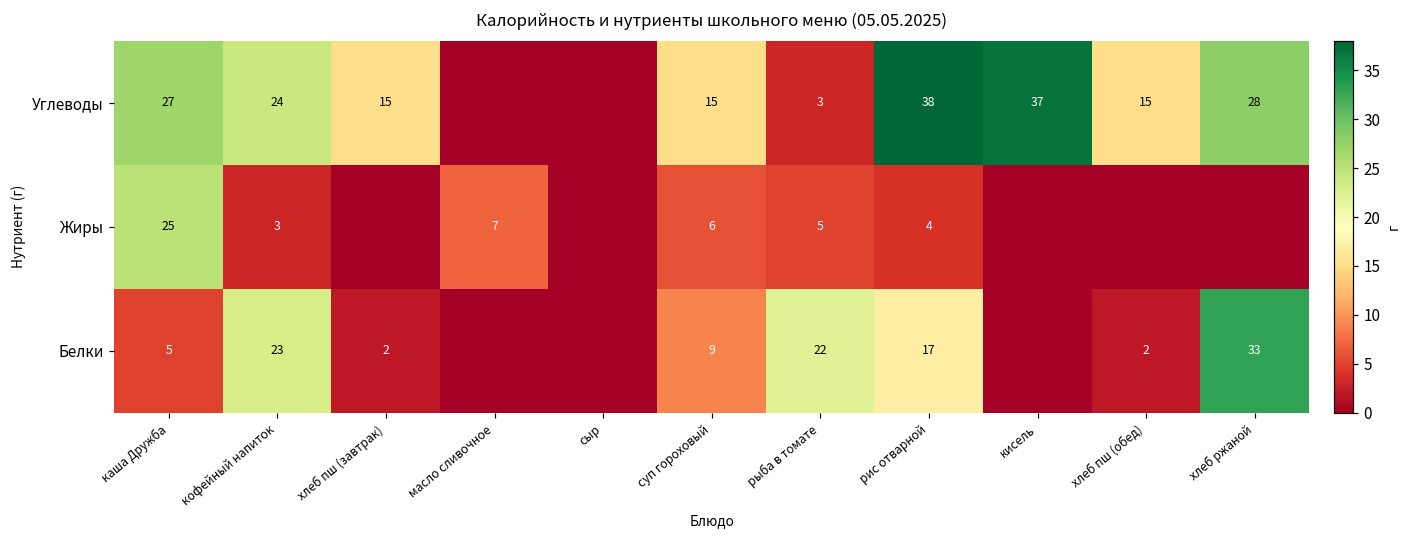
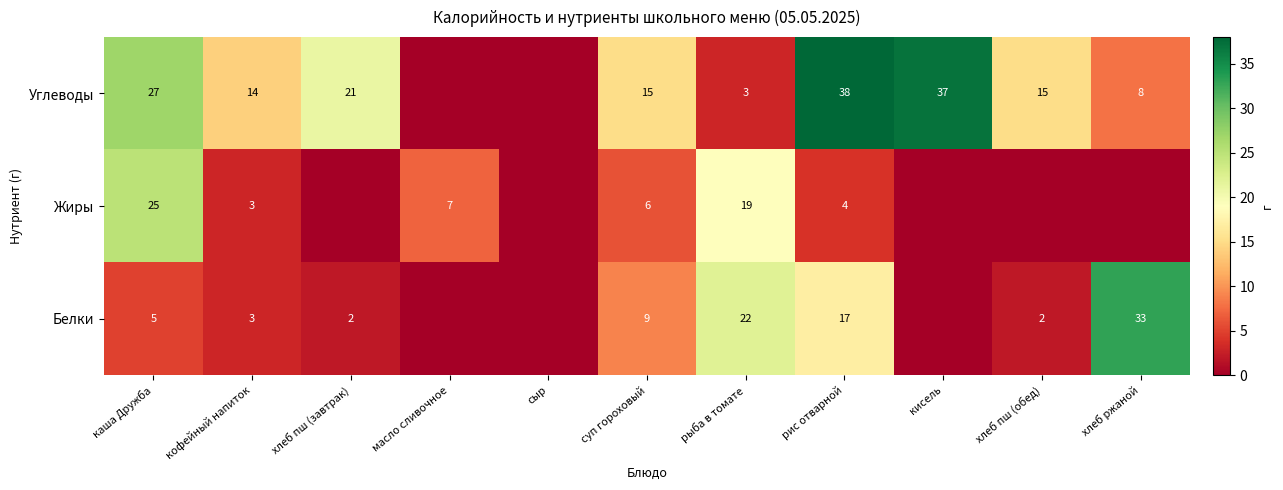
  {
    "Углеводы": {
      "каша Дружба": 27,
-     "кофейный напиток": 24,
-     "хлеб пш (завтрак)": 15,
+     "кофейный напиток": 14,
+     "хлеб пш (завтрак)": 21,
      "суп гороховый": 15,
      "рыба в томате": 3,
      "рис отварной": 38,
      "кисель": 37,
      "хлеб пш (обед)": 15,
-     "хлеб ржаной": 28
+     "хлеб ржаной": 8
    },
    "Жиры": {
      "каша Дружба": 25,
      "кофейный напиток": 3,
      "масло сливочное": 7,
      "суп гороховый": 6,
-     "рыба в томате": 5,
+     "рыба в томате": 19,
      "рис отварной": 4
    },
    "Белки": {
      "каша Дружба": 5,
-     "кофейный напиток": 23,
+     "кофейный напиток": 3,
      "хлеб пш (завтрак)": 2,
      "суп гороховый": 9,
      "рыба в томате": 22,
      "рис отварной": 17,
      "хлеб пш (обед)": 2,
      "хлеб ржаной": 33
    }
  }
